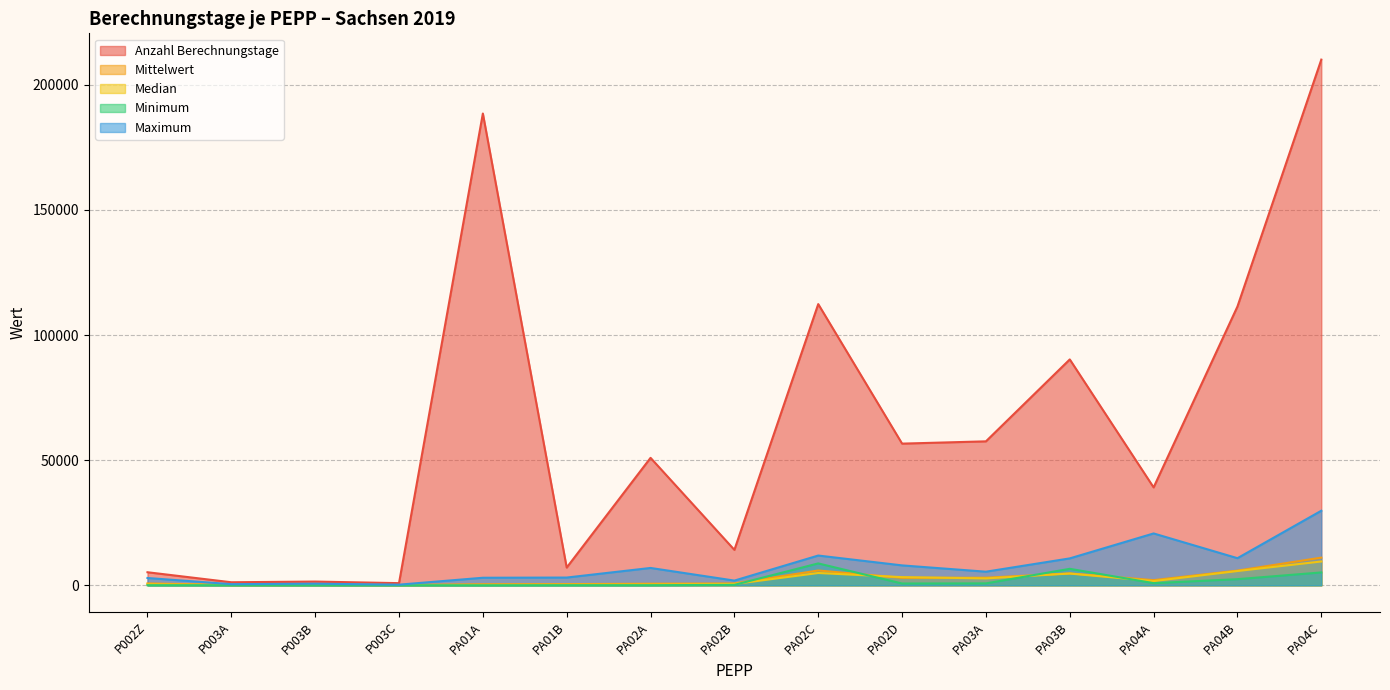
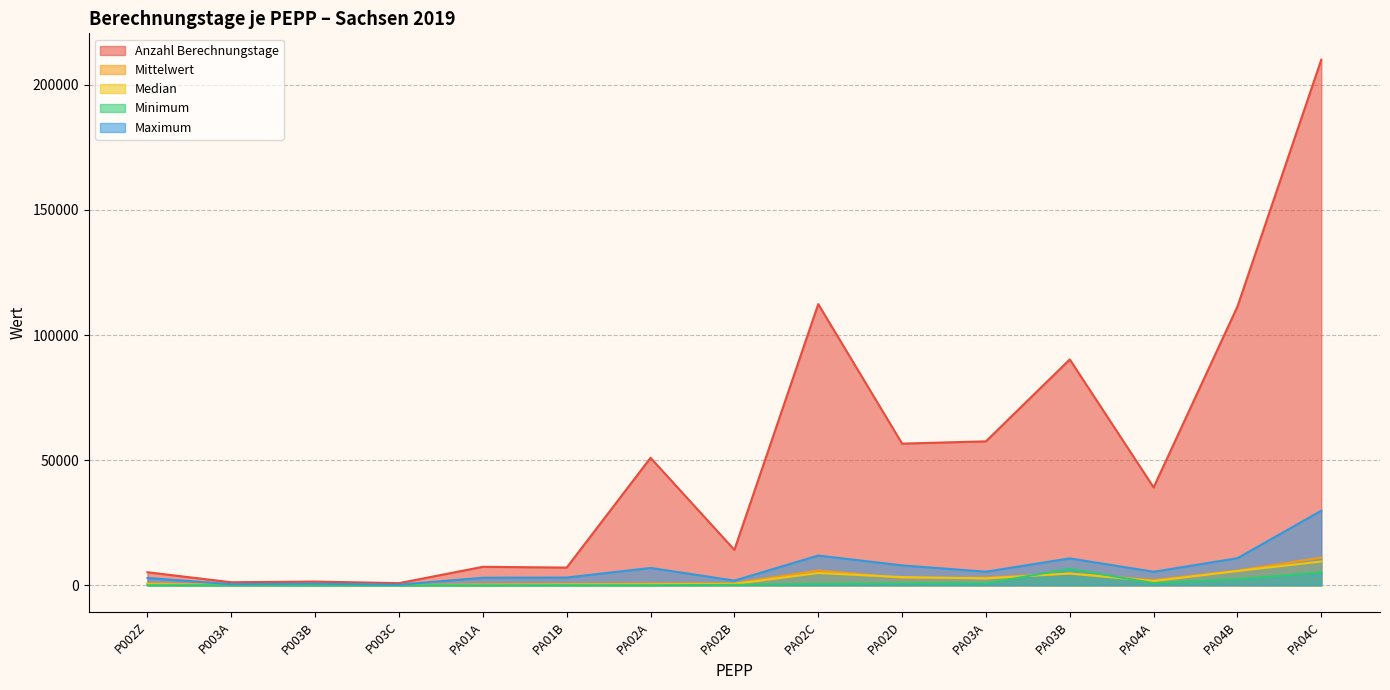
  {
    "Anzahl Berechnungstage": {
      "P002Z": 5000,
-     "PA01A": 189000,
+     "PA01A": 7000,
      "PA01B": 7000,
      "PA02A": 51000,
      "PA02B": 14000,
      "PA02C": 112000,
      "PA02D": 57000,
      "PA03A": 58000,
      "PA03B": 90000,
      "PA04A": 39000,
      "PA04B": 111000,
      "PA04C": 210000
    },
    "Minimum": {
-     "PA02C": 9000,
+     "PA02C": 1000,
      "PA02D": 1000,
      "PA03A": 1000,
      "PA03B": 7000,
      "PA04B": 2000,
      "PA04C": 5000
    },
    "Maximum": {
      "P002Z": 3000,
      "PA01A": 3000,
      "PA01B": 3000,
      "PA02A": 7000,
      "PA02B": 2000,
      "PA02C": 12000,
      "PA02D": 8000,
      "PA03A": 5000,
      "PA03B": 11000,
-     "PA04A": 21000,
+     "PA04A": 5000,
      "PA04B": 11000,
      "PA04C": 30000
    }
  }
